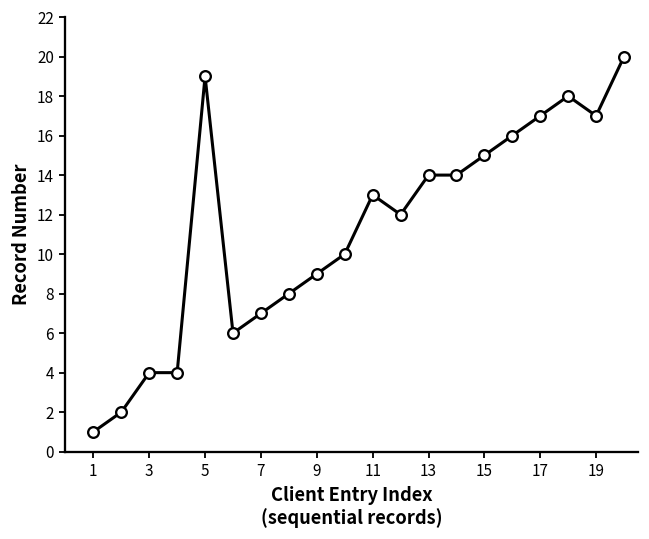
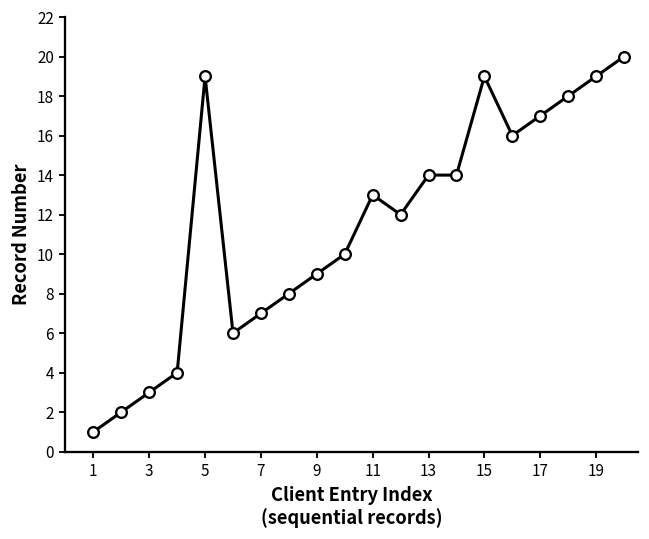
  {
    "1": 1,
-   "3": 4,
+   "3": 3,
    "5": 19,
    "7": 7,
    "9": 9,
    "11": 13,
    "13": 14,
-   "15": 15,
+   "15": 19,
    "17": 17,
-   "19": 17
+   "19": 19
  }
